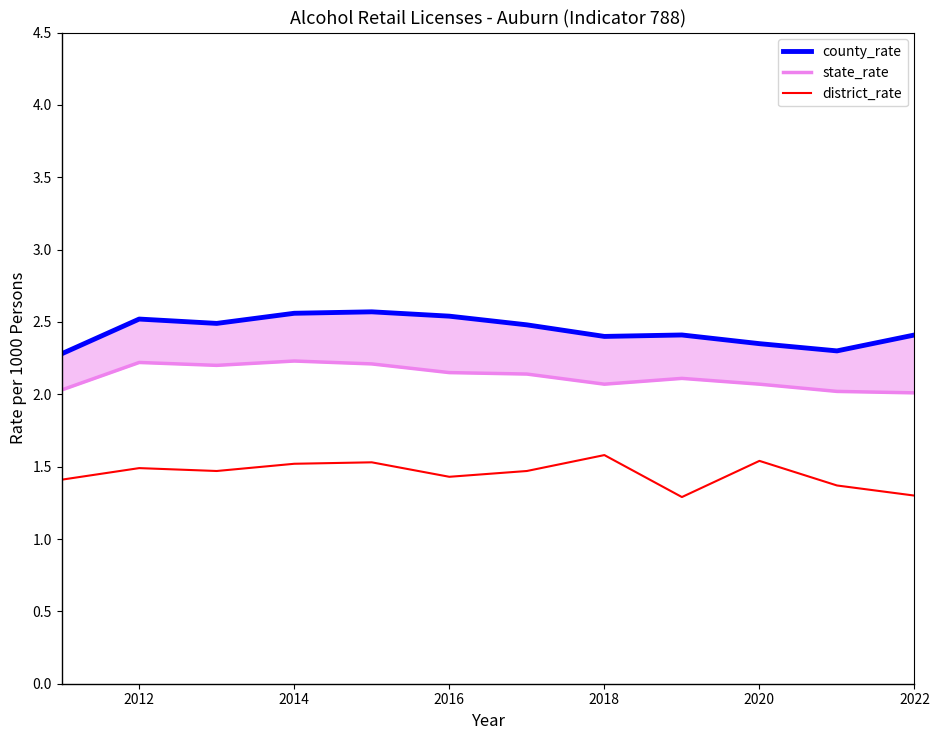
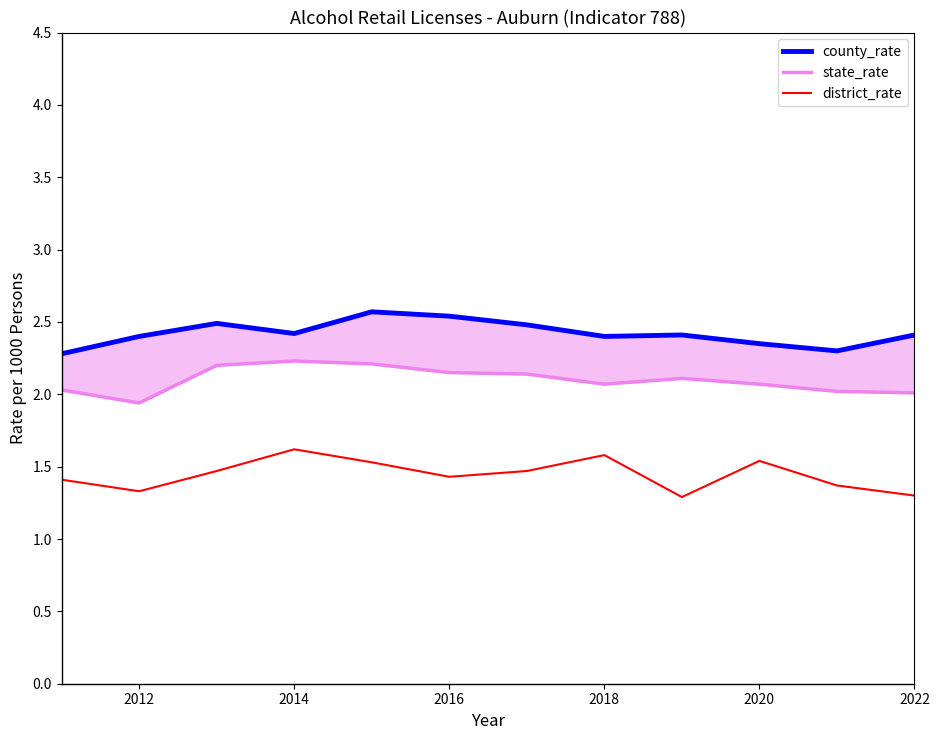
  {
    "county_rate": {
-     "2012": 2.52,
-     "2014": 2.56,
+     "2012": 2.40,
+     "2014": 2.42,
      "2016": 2.54,
      "2018": 2.40,
      "2020": 2.35,
      "2022": 2.41
    },
    "state_rate": {
-     "2012": 2.22,
+     "2012": 1.94,
      "2014": 2.23,
      "2016": 2.15,
      "2018": 2.07,
      "2020": 2.07,
      "2022": 2.01
    },
    "district_rate": {
-     "2012": 1.49,
-     "2014": 1.52,
+     "2012": 1.33,
+     "2014": 1.62,
      "2016": 1.43,
      "2018": 1.58,
      "2020": 1.54,
      "2022": 1.30
    }
  }
